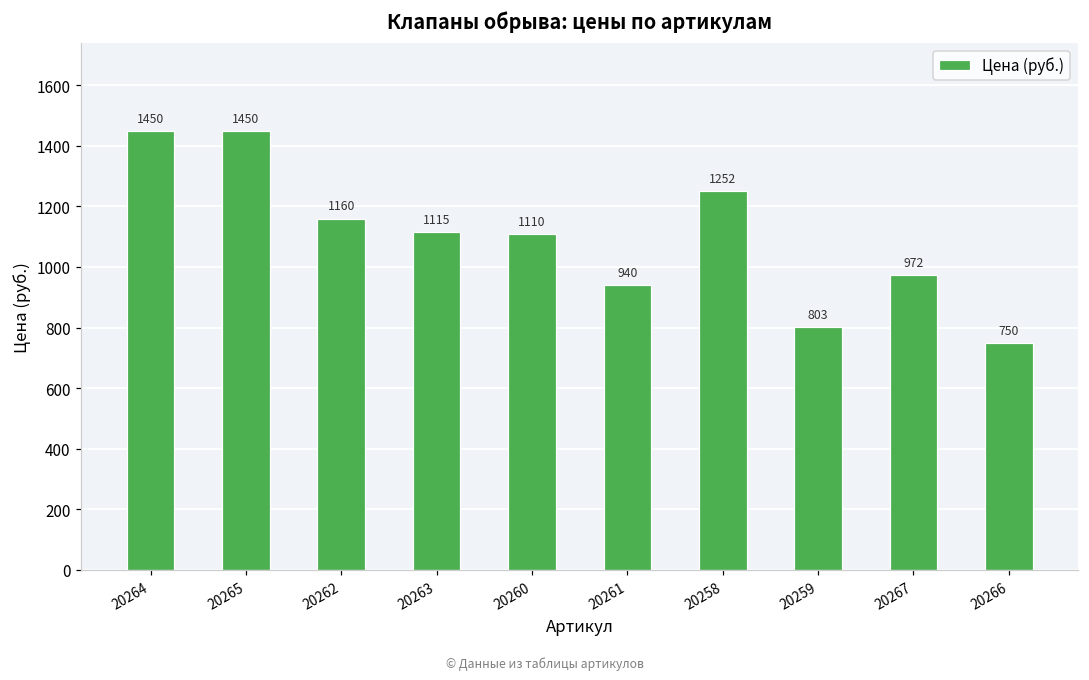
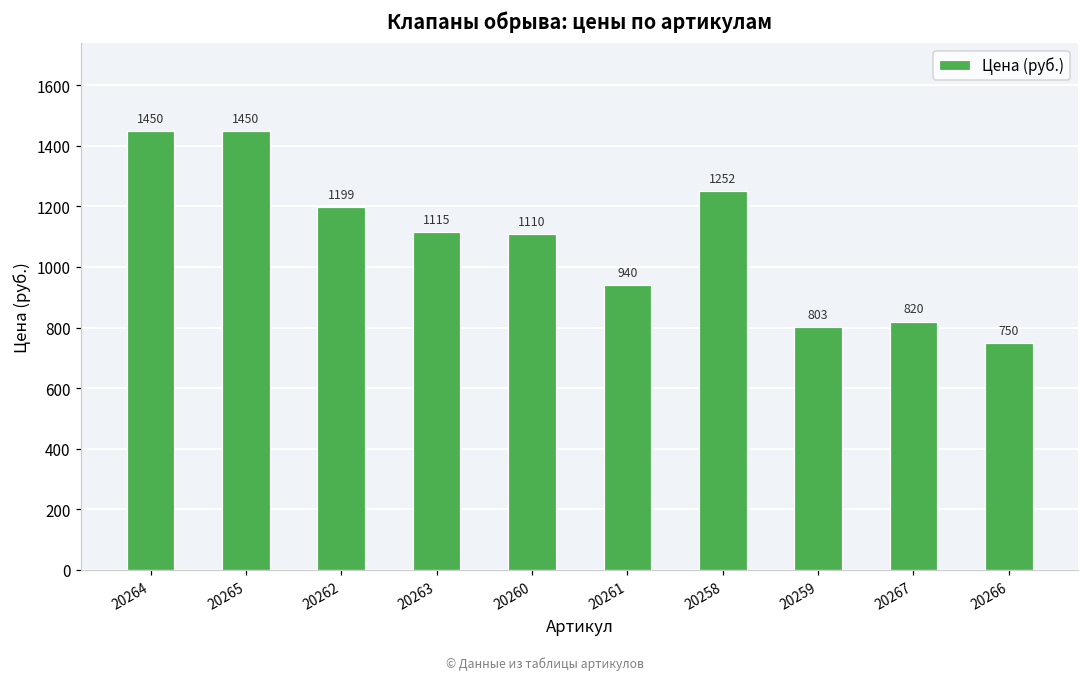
  {
    "20264": 1450,
    "20265": 1450,
-   "20262": 1160,
+   "20262": 1199,
    "20263": 1115,
    "20260": 1110,
    "20261": 940,
    "20258": 1252,
    "20259": 803,
-   "20267": 972,
+   "20267": 820,
    "20266": 750
  }
